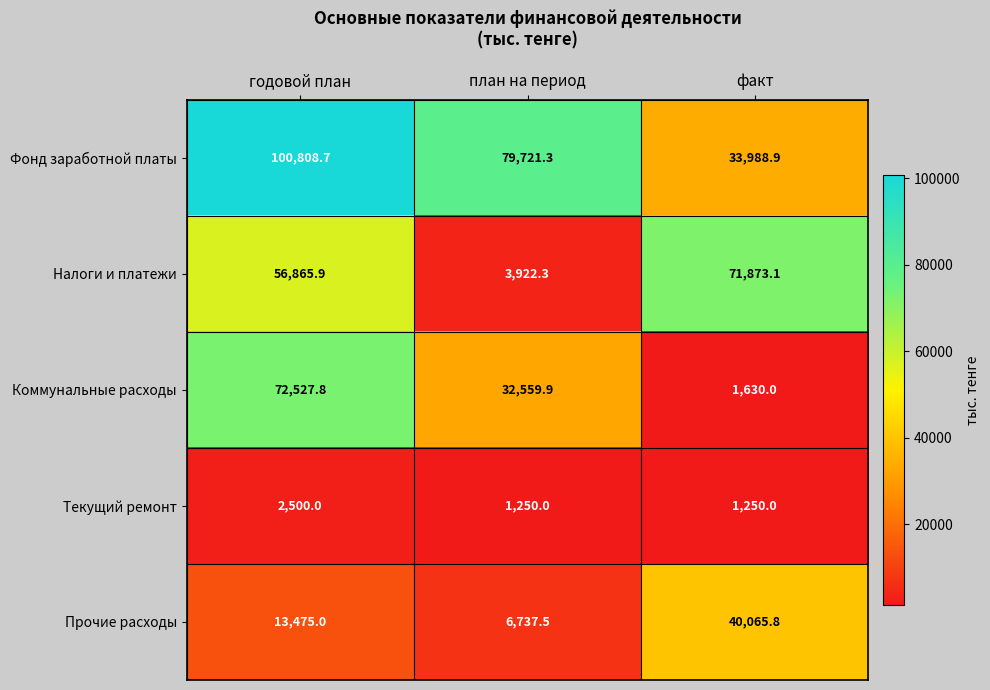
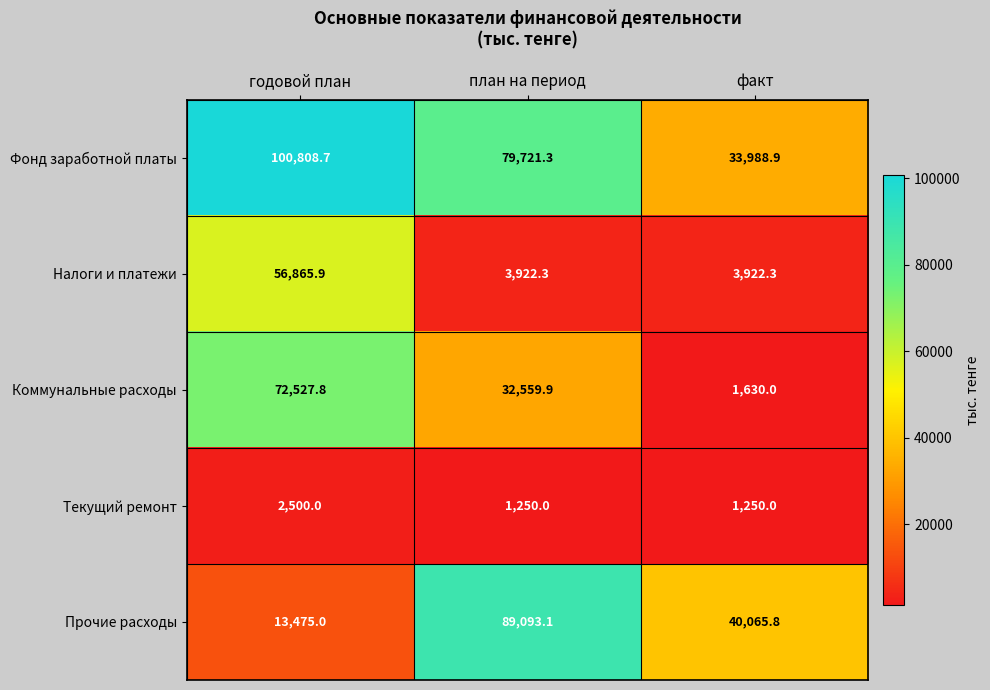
  {
    "Фонд заработной платы": {
      "годовой план": "100,808.7",
      "план на период": "79,721.3",
      "факт": "33,988.9"
    },
    "Налоги и платежи": {
      "годовой план": "56,865.9",
      "план на период": "3,922.3",
-     "факт": "71,873.1"
+     "факт": "3,922.3"
    },
    "Коммунальные расходы": {
      "годовой план": "72,527.8",
      "план на период": "32,559.9",
      "факт": "1,630.0"
    },
    "Текущий ремонт": {
      "годовой план": "2,500.0",
      "план на период": "1,250.0",
      "факт": "1,250.0"
    },
    "Прочие расходы": {
      "годовой план": "13,475.0",
-     "план на период": "6,737.5",
+     "план на период": "89,093.1",
      "факт": "40,065.8"
    }
  }
